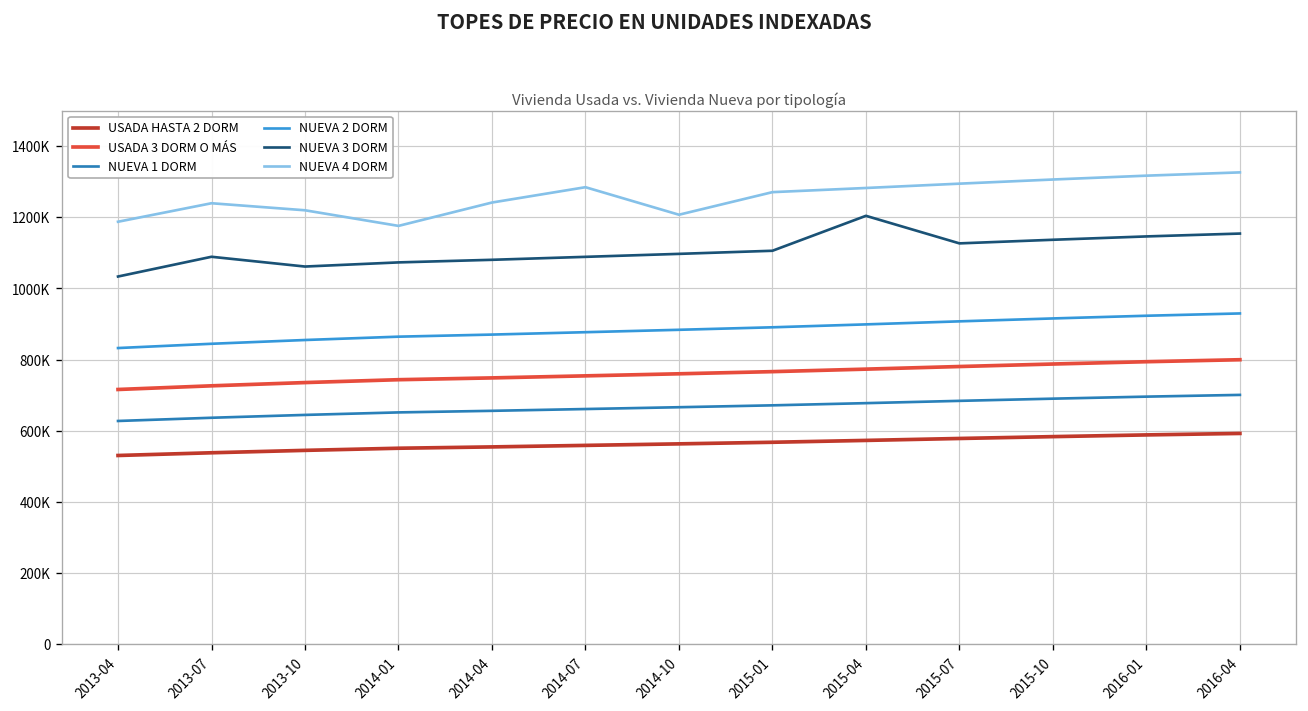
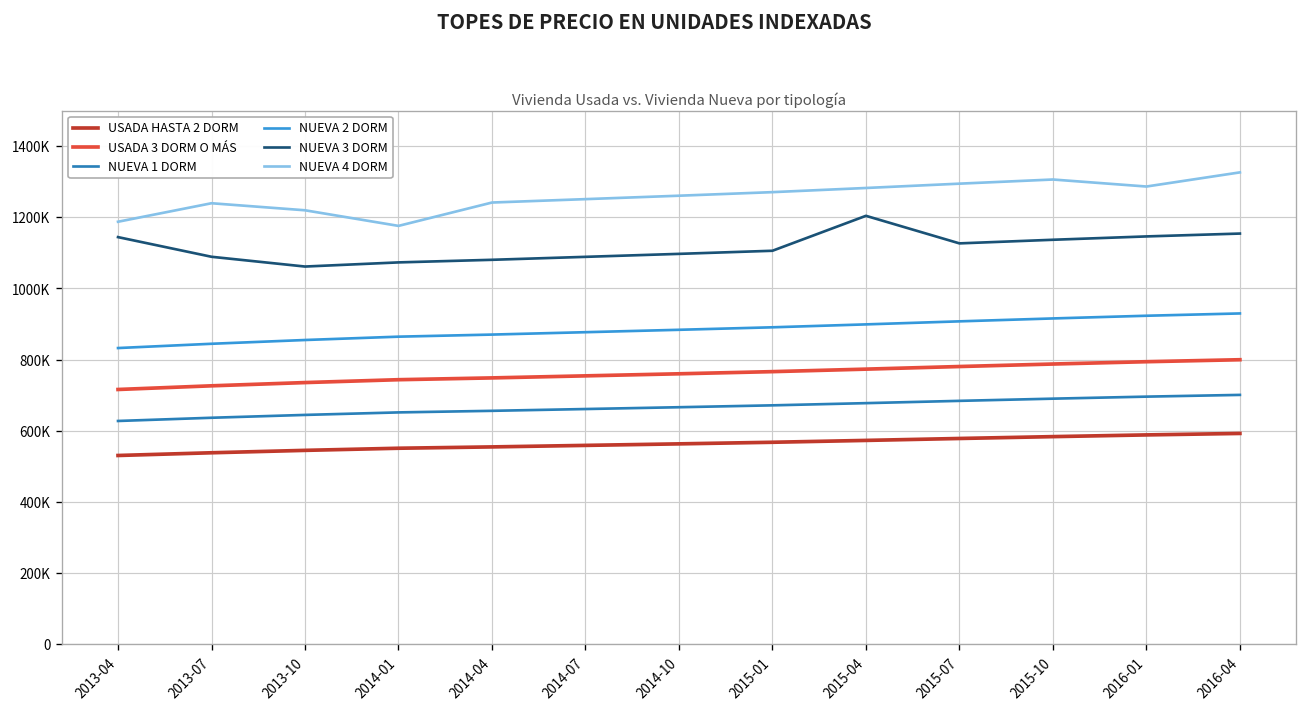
  {
    "NUEVA 3 DORM": {
-     "2013-04": 1030000,
+     "2013-04": 1140000,
      "2013-07": 1090000,
      "2013-10": 1060000,
      "2014-01": 1070000,
      "2014-04": 1080000,
      "2014-07": 1090000,
      "2014-10": 1100000,
      "2015-01": 1110000,
      "2015-04": 1200000,
      "2015-07": 1130000,
      "2015-10": 1140000,
      "2016-01": 1150000,
      "2016-04": 1150000
    },
    "NUEVA 4 DORM": {
      "2013-04": 1190000,
      "2013-07": 1240000,
      "2013-10": 1220000,
      "2014-01": 1180000,
      "2014-04": 1240000,
-     "2014-07": 1280000,
-     "2014-10": 1210000,
+     "2014-07": 1250000,
+     "2014-10": 1260000,
      "2015-01": 1270000,
      "2015-04": 1280000,
      "2015-07": 1290000,
      "2015-10": 1310000,
-     "2016-01": 1320000,
+     "2016-01": 1290000,
      "2016-04": 1330000
    }
  }
